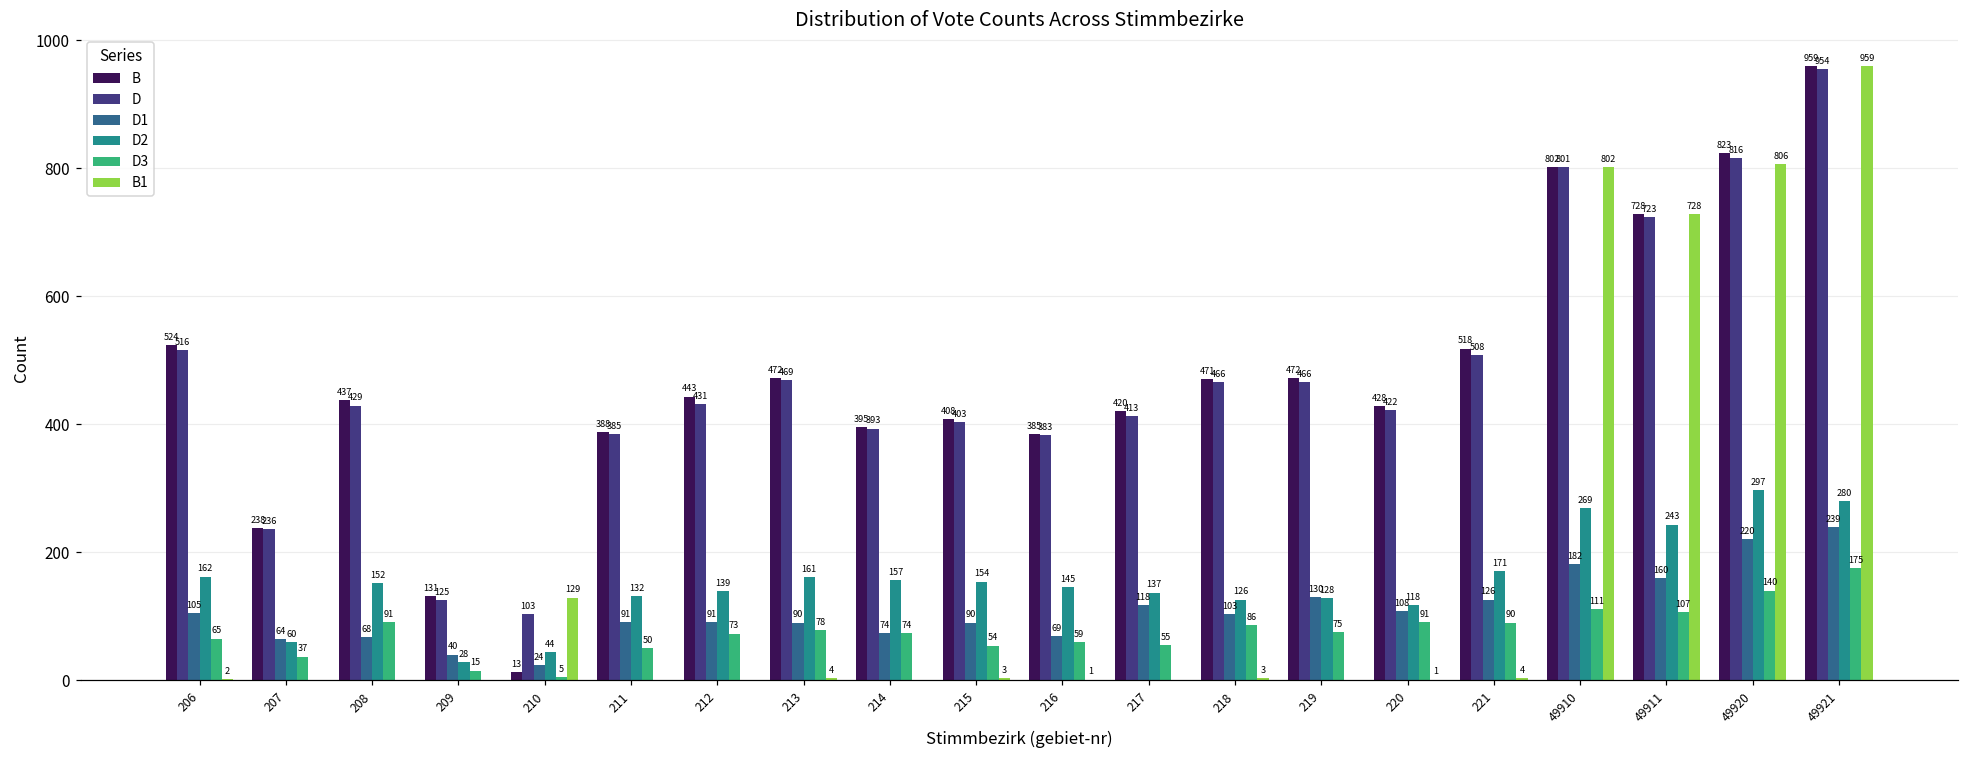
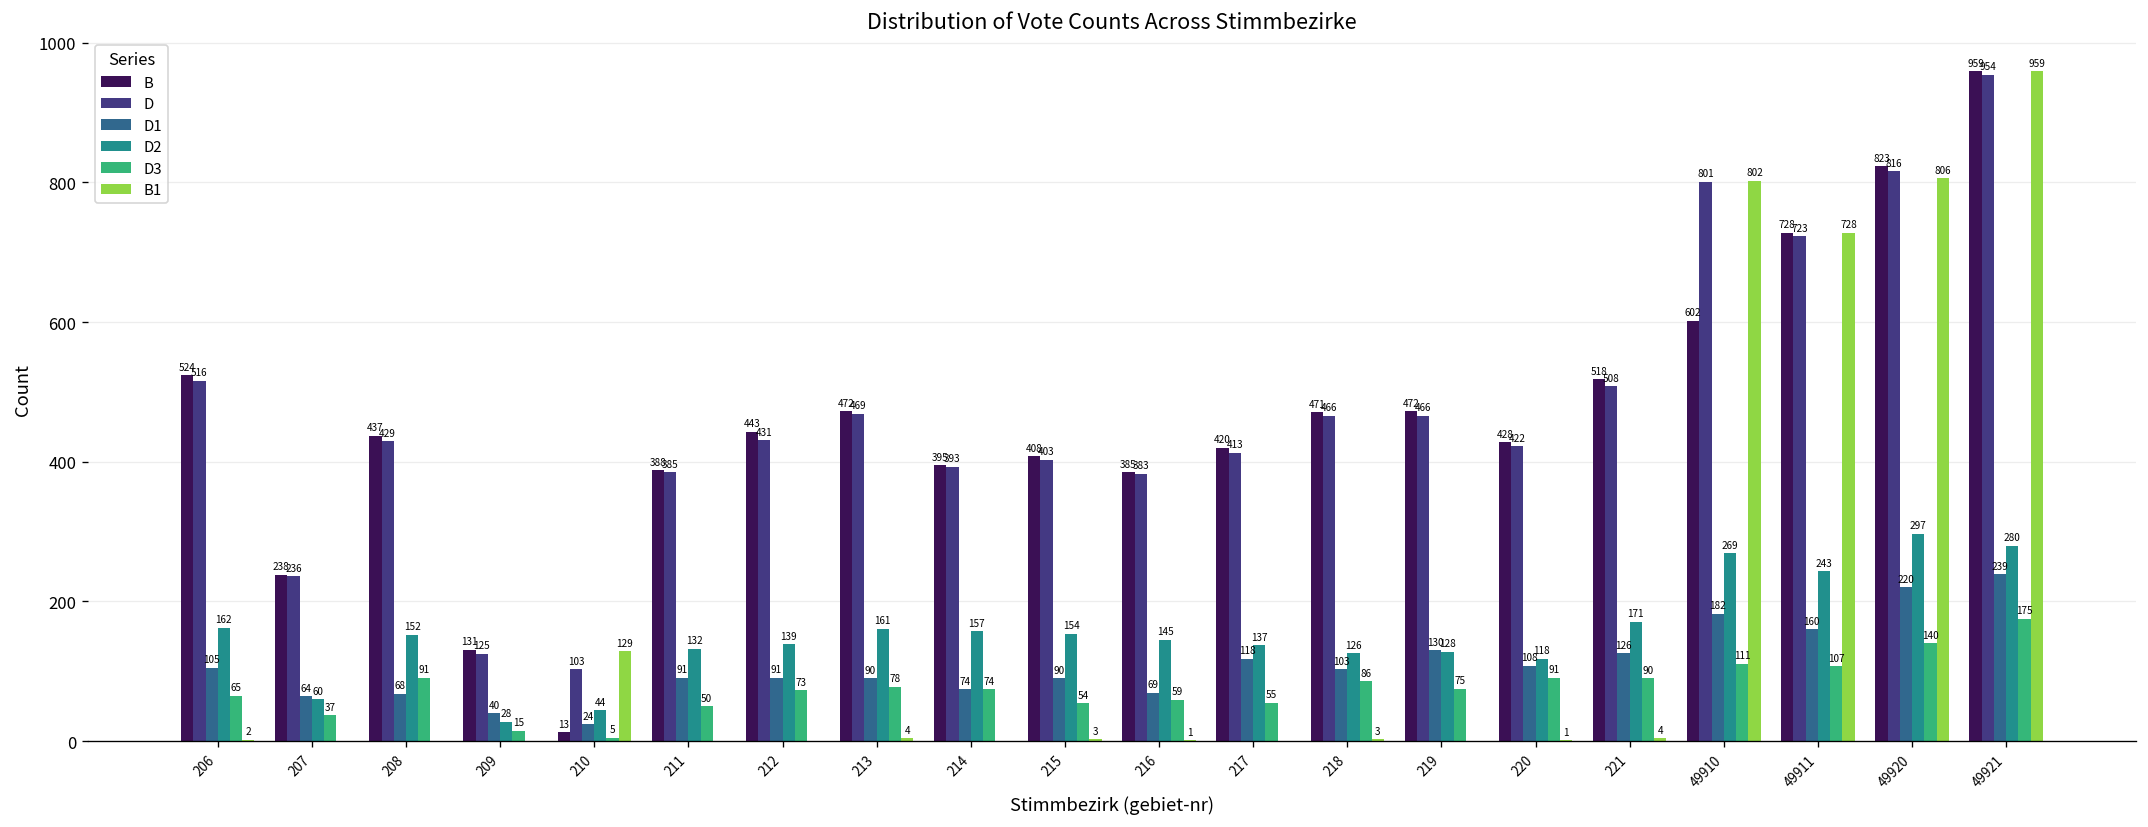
  {
    "B": {
      "206": 524,
      "208": 437,
      "210": 13,
      "212": 443,
      "217": 420,
      "221": 518,
-     "49910": 802,
+     "49910": 602,
      "49920": 823
    },
    "B1": {
      "206": 2,
      "210": 129,
      "213": 4,
      "215": 3,
      "216": 1,
      "218": 3,
      "220": 1,
      "221": 4,
      "49910": 802,
      "49911": 728,
      "49920": 806,
      "49921": 959
    }
  }
